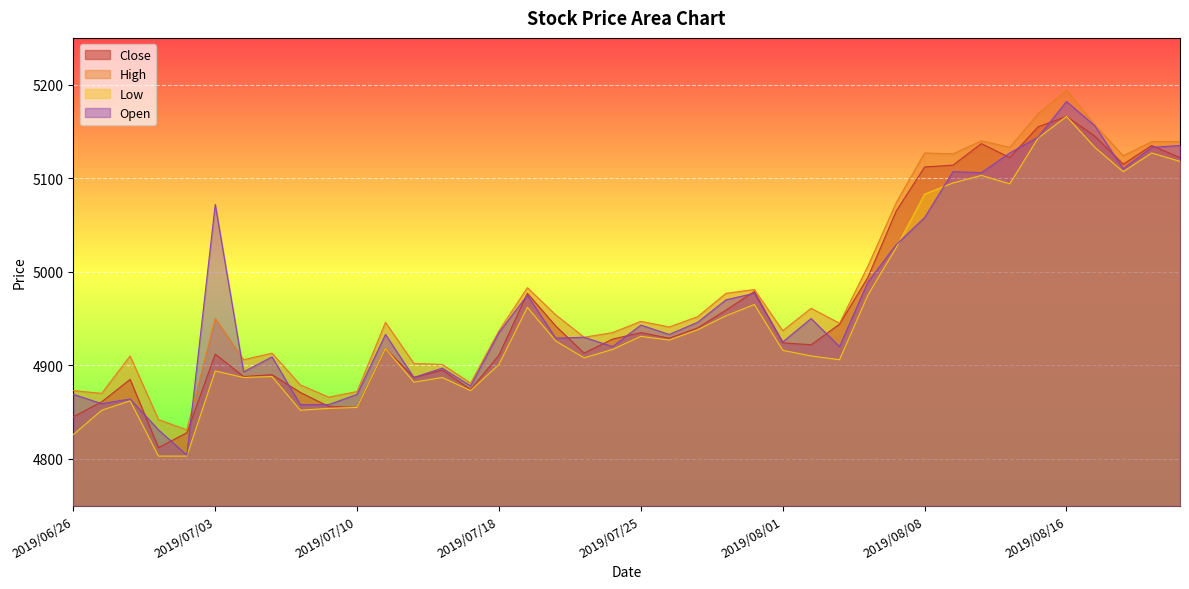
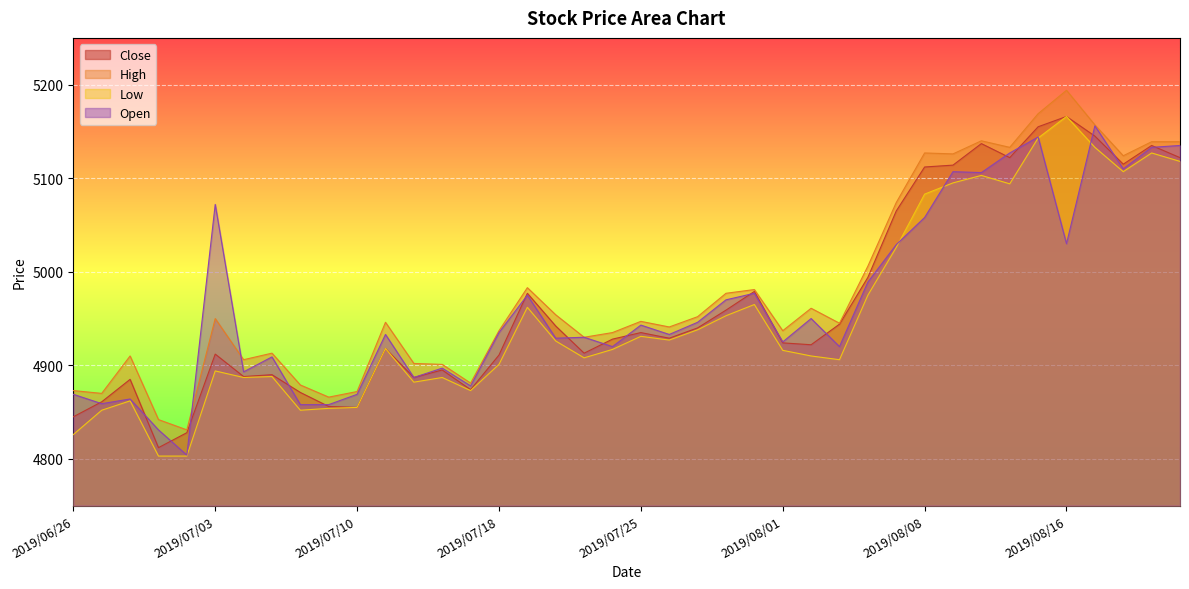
  {
    "Open": {
      "2019/06/26": 4870,
      "2019/07/03": 5070,
      "2019/07/10": 4870,
      "2019/07/25": 4940,
      "2019/08/08": 5060,
-     "2019/08/16": 5180
+     "2019/08/16": 5030
    }
  }
